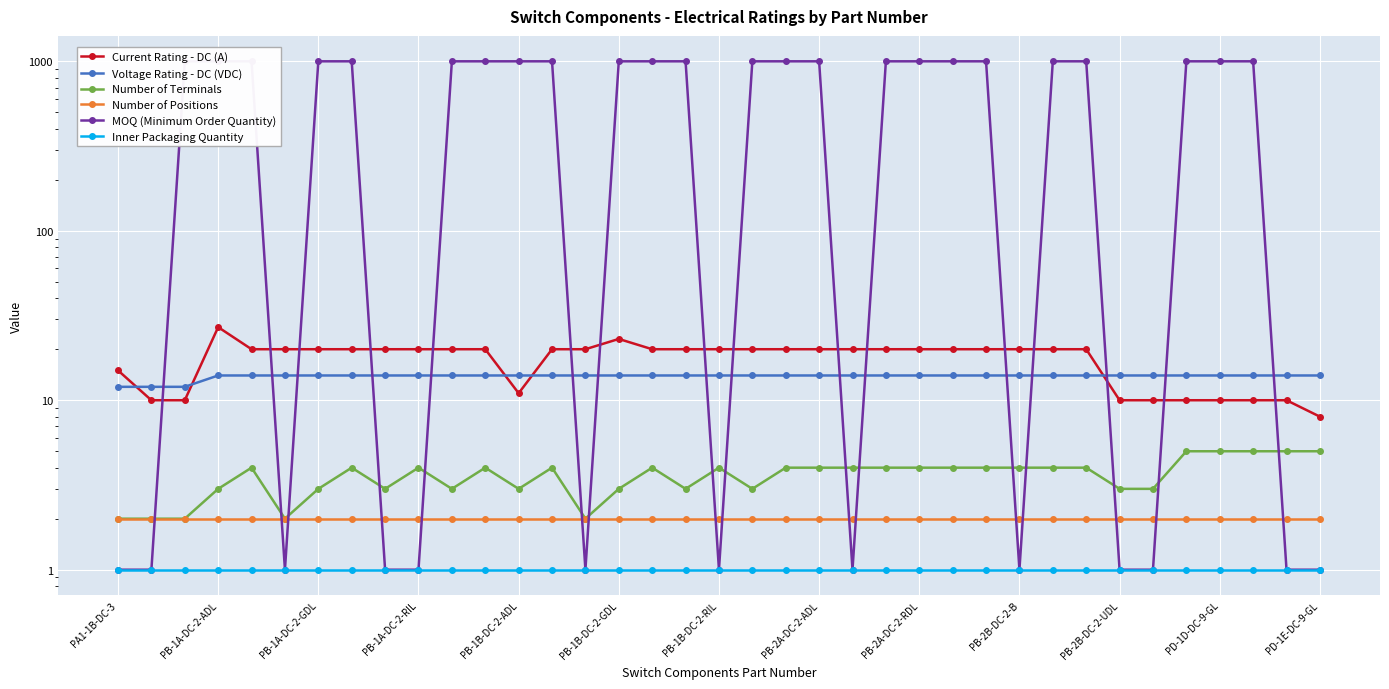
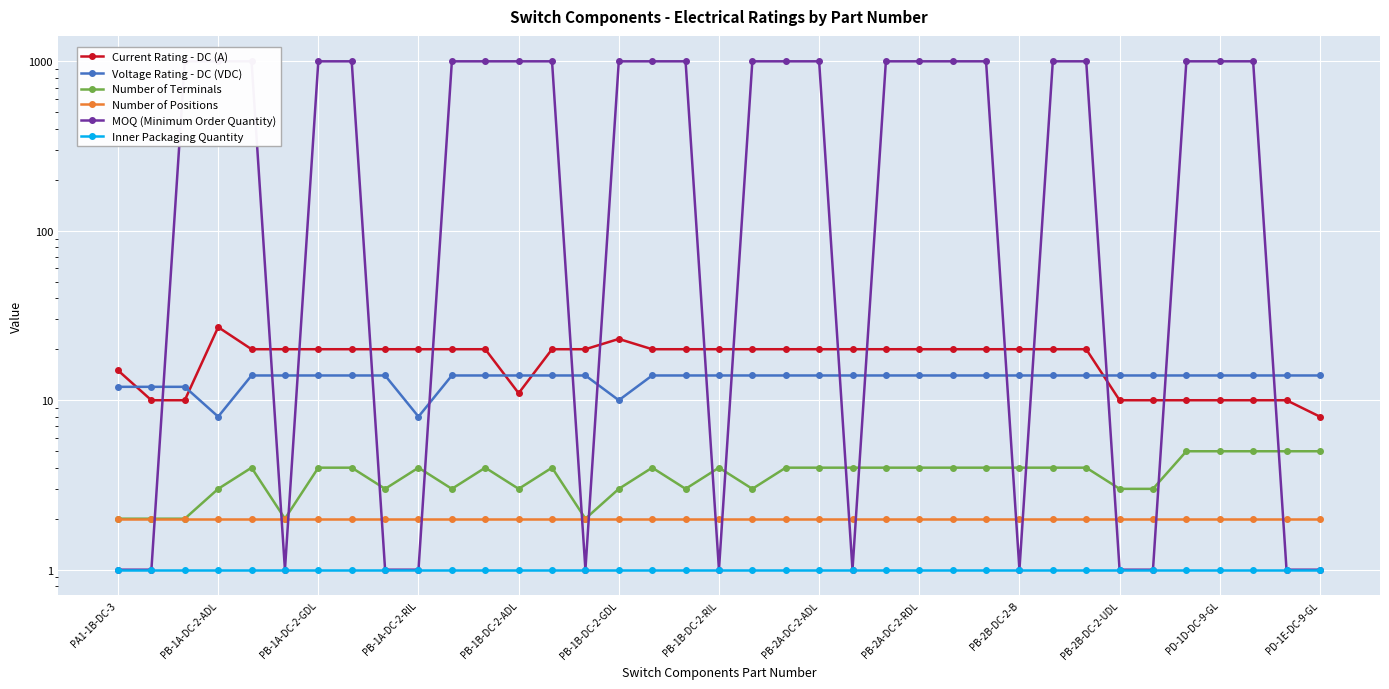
  {
    "Current Rating - DC (A)": {
      "PA1-1B-DC-3": 15,
      "PB-1A-DC-2-ADL": 27,
      "PB-1A-DC-2-GDL": 20,
      "PB-1A-DC-2-RIL": 20,
      "PB-1B-DC-2-ADL": 11,
      "PB-1B-DC-2-GDL": 23,
      "PB-1B-DC-2-RIL": 20,
      "PB-2A-DC-2-ADL": 20,
      "PB-2A-DC-2-RDL": 20,
      "PB-2B-DC-2-B": 20,
      "PB-2B-DC-2-UDL": 10,
      "PD-1D-DC-9-GL": 10,
      "PD-1E-DC-9-GL": 8
    },
    "Voltage Rating - DC (VDC)": {
      "PA1-1B-DC-3": 12,
-     "PB-1A-DC-2-ADL": 14,
+     "PB-1A-DC-2-ADL": 8,
      "PB-1A-DC-2-GDL": 14,
-     "PB-1A-DC-2-RIL": 14,
+     "PB-1A-DC-2-RIL": 8,
      "PB-1B-DC-2-ADL": 14,
-     "PB-1B-DC-2-GDL": 14,
+     "PB-1B-DC-2-GDL": 10,
      "PB-1B-DC-2-RIL": 14,
      "PB-2A-DC-2-ADL": 14,
      "PB-2A-DC-2-RDL": 14,
      "PB-2B-DC-2-B": 14,
      "PB-2B-DC-2-UDL": 14,
      "PD-1D-DC-9-GL": 14,
      "PD-1E-DC-9-GL": 14
    },
    "Number of Terminals": {
      "PB-1A-DC-2-ADL": 3,
-     "PB-1A-DC-2-GDL": 3,
+     "PB-1A-DC-2-GDL": 4,
      "PB-1A-DC-2-RIL": 4,
      "PB-1B-DC-2-ADL": 3,
      "PB-1B-DC-2-GDL": 3,
      "PB-1B-DC-2-RIL": 4,
      "PB-2A-DC-2-ADL": 4,
      "PB-2A-DC-2-RDL": 4,
      "PB-2B-DC-2-B": 4,
      "PB-2B-DC-2-UDL": 3,
      "PD-1D-DC-9-GL": 5,
      "PD-1E-DC-9-GL": 5
    },
    "Number of Positions": {
      "PB-1A-DC-2-ADL": 2,
      "PB-1A-DC-2-GDL": 2,
      "PB-1A-DC-2-RIL": 2,
      "PB-1B-DC-2-ADL": 2,
      "PB-1B-DC-2-GDL": 2,
      "PB-1B-DC-2-RIL": 2,
      "PB-2A-DC-2-ADL": 2,
      "PB-2A-DC-2-RDL": 2,
      "PB-2B-DC-2-B": 2,
      "PB-2B-DC-2-UDL": 2,
      "PD-1D-DC-9-GL": 2,
      "PD-1E-DC-9-GL": 2
    },
    "MOQ (Minimum Order Quantity)": {
      "PB-1A-DC-2-GDL": 1000,
      "PB-1B-DC-2-ADL": 1000,
      "PB-1B-DC-2-GDL": 1000,
      "PB-2A-DC-2-ADL": 1000,
      "PB-2A-DC-2-RDL": 1000,
      "PD-1D-DC-9-GL": 1000
    },
    "Inner Packaging Quantity": {
      "PB-1A-DC-2-ADL": 1,
      "PB-1A-DC-2-GDL": 1,
      "PB-1B-DC-2-ADL": 1,
      "PB-1B-DC-2-GDL": 1,
      "PB-2A-DC-2-ADL": 1,
      "PB-2A-DC-2-RDL": 1,
      "PD-1D-DC-9-GL": 1
    }
  }
